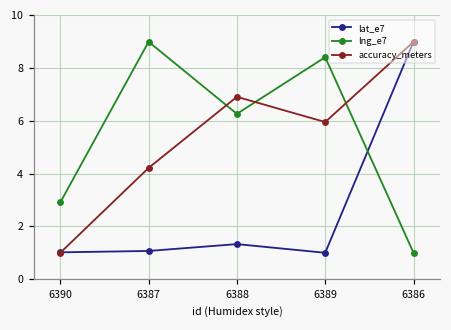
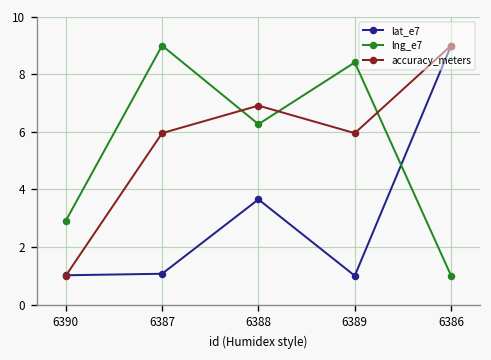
  {
    "lat_e7": {
      "6387": 1.1,
-     "6388": 1.3,
+     "6388": 3.7,
      "6389": 1.0
    },
    "lng_e7": {
      "6390": 2.9,
      "6387": 9.0,
      "6388": 6.3,
      "6389": 8.4,
      "6386": 1.0
    },
    "accuracy_meters": {
-     "6387": 4.2,
+     "6387": 6.0,
      "6388": 6.9,
      "6389": 6.0
    }
  }
